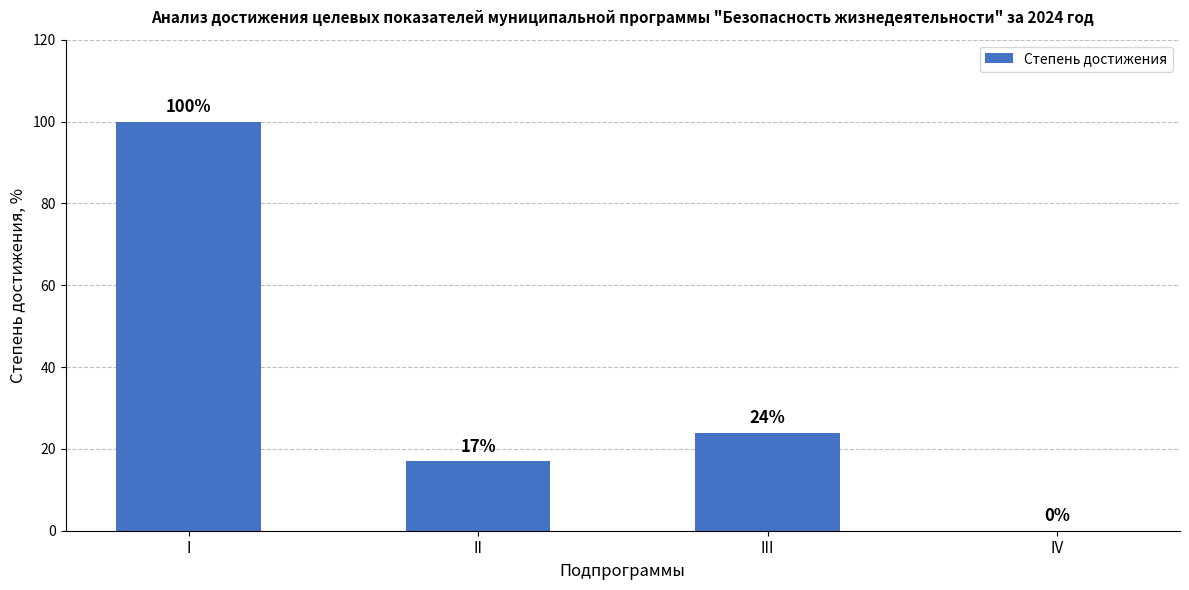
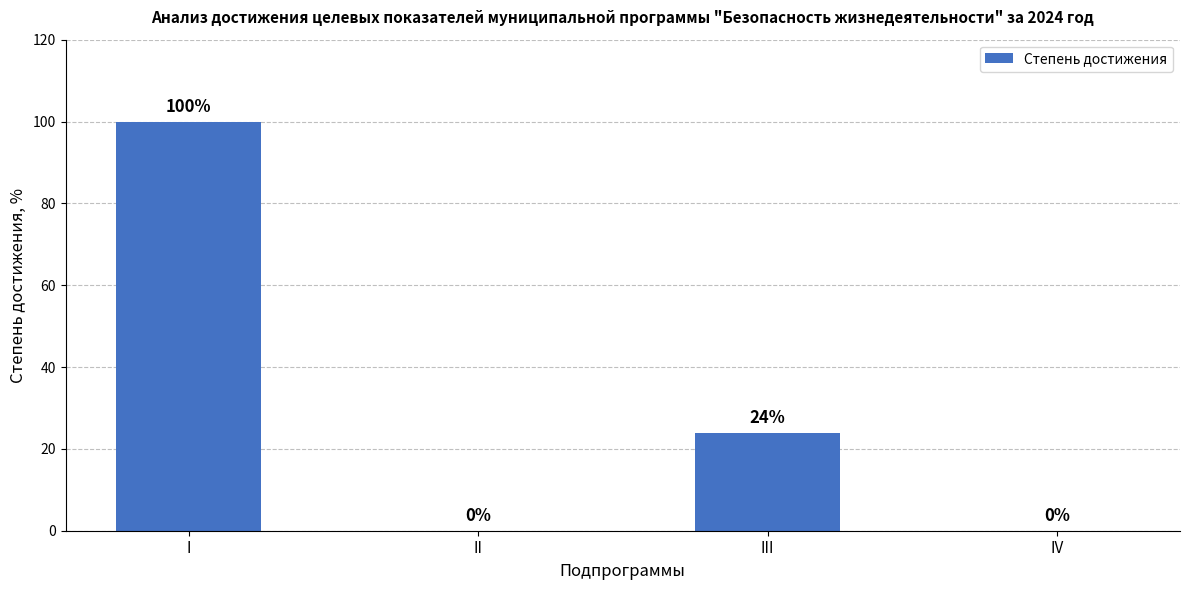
  {
    "I": "100%",
-   "II": "17%",
+   "II": "0%",
    "III": "24%",
    "IV": "0%"
  }
